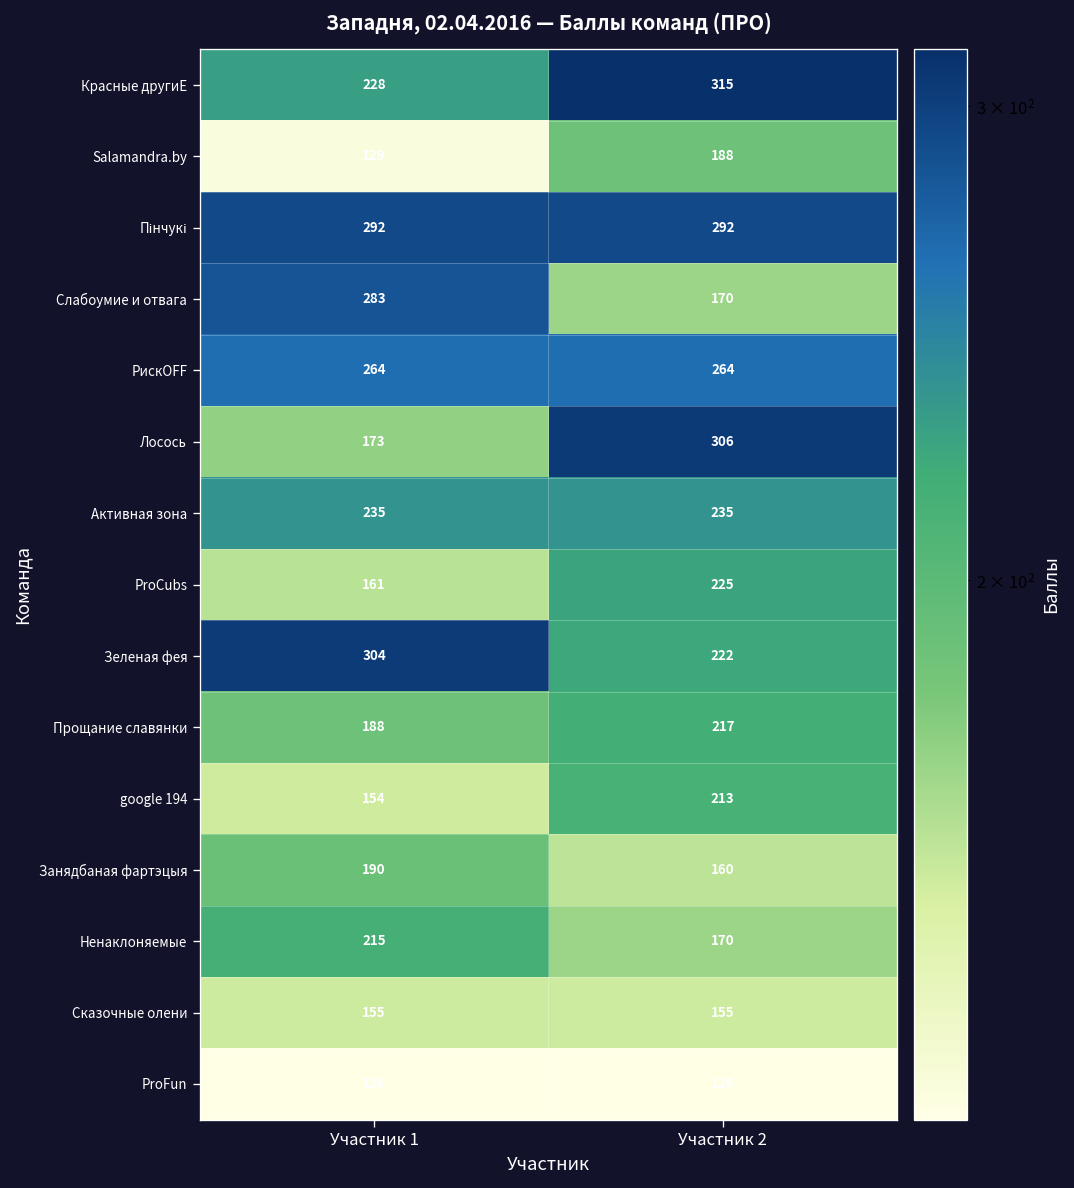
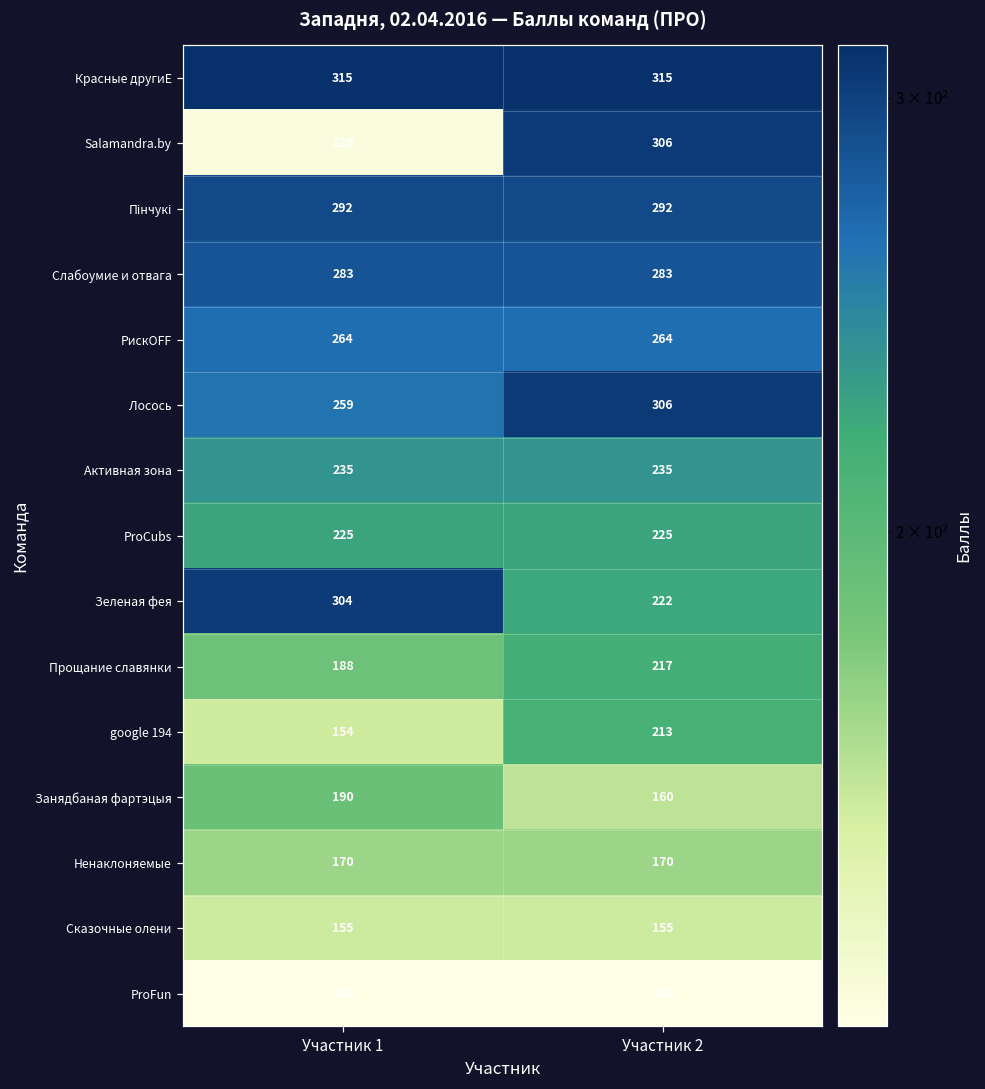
  {
    "Красные другиЕ": {
-     "Участник 1": 228
+     "Участник 1": 315
    },
    "Salamandra.by": {
-     "Участник 2": 188
+     "Участник 2": 306
    },
    "Слабоумие и отвага": {
-     "Участник 2": 170
+     "Участник 2": 283
    },
    "Лосось": {
-     "Участник 1": 173
+     "Участник 1": 259
    },
    "ProCubs": {
-     "Участник 1": 161
+     "Участник 1": 225
    },
    "Ненаклоняемые": {
-     "Участник 1": 215
+     "Участник 1": 170
    }
  }
